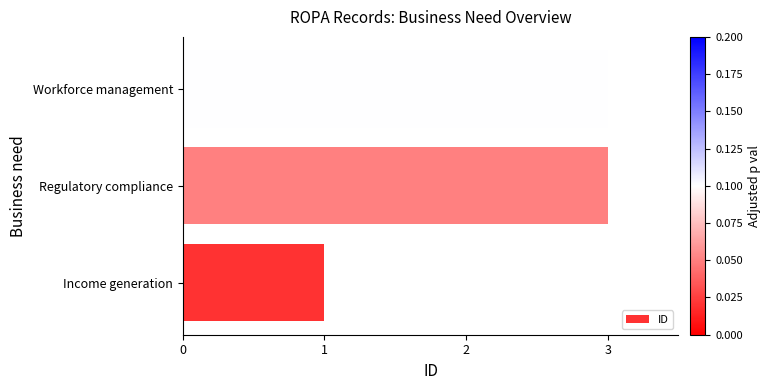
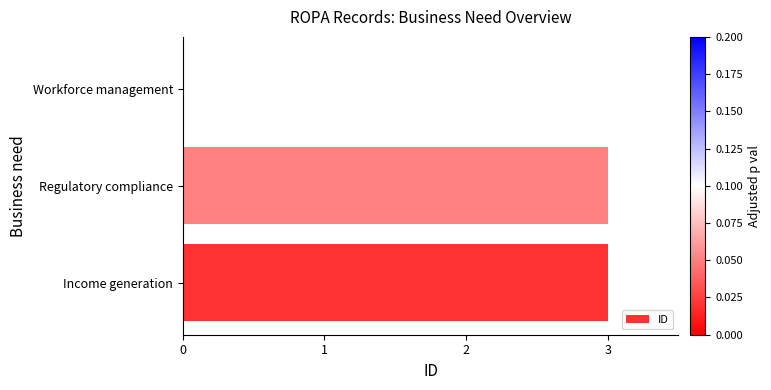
  {
    "Workforce management": 3,
    "Regulatory compliance": 3,
-   "Income generation": 1
+   "Income generation": 3
  }
